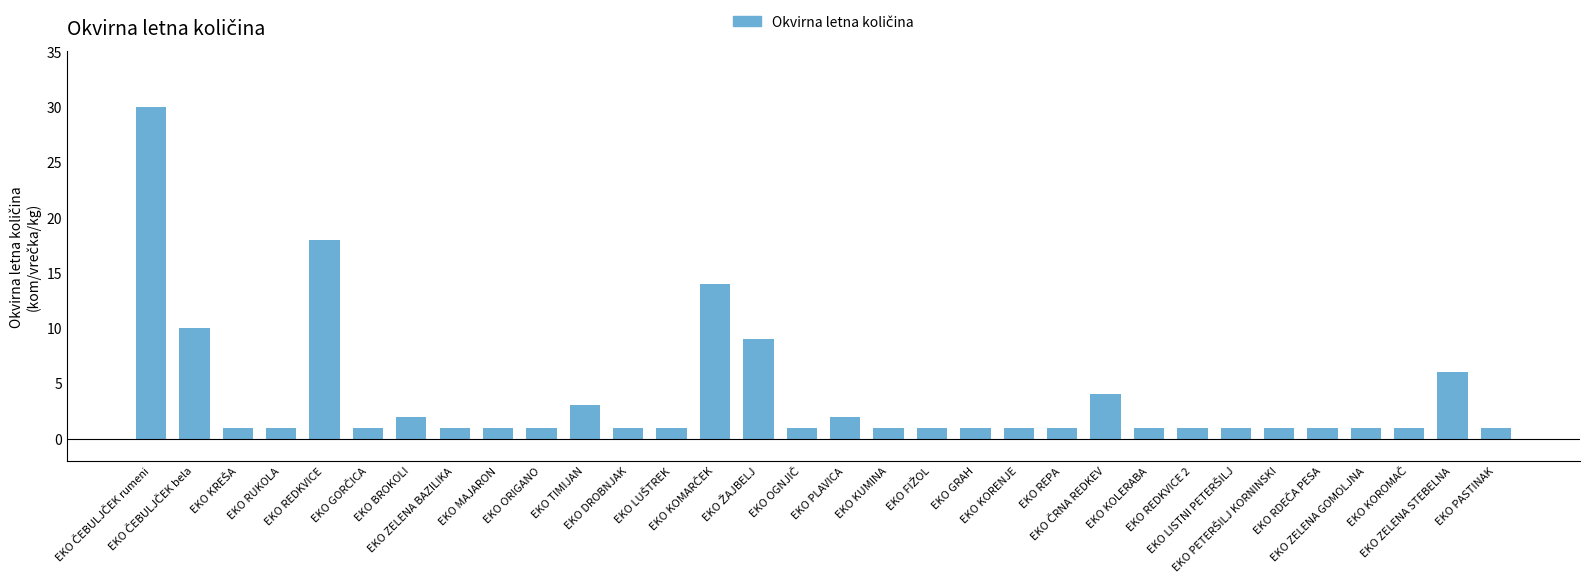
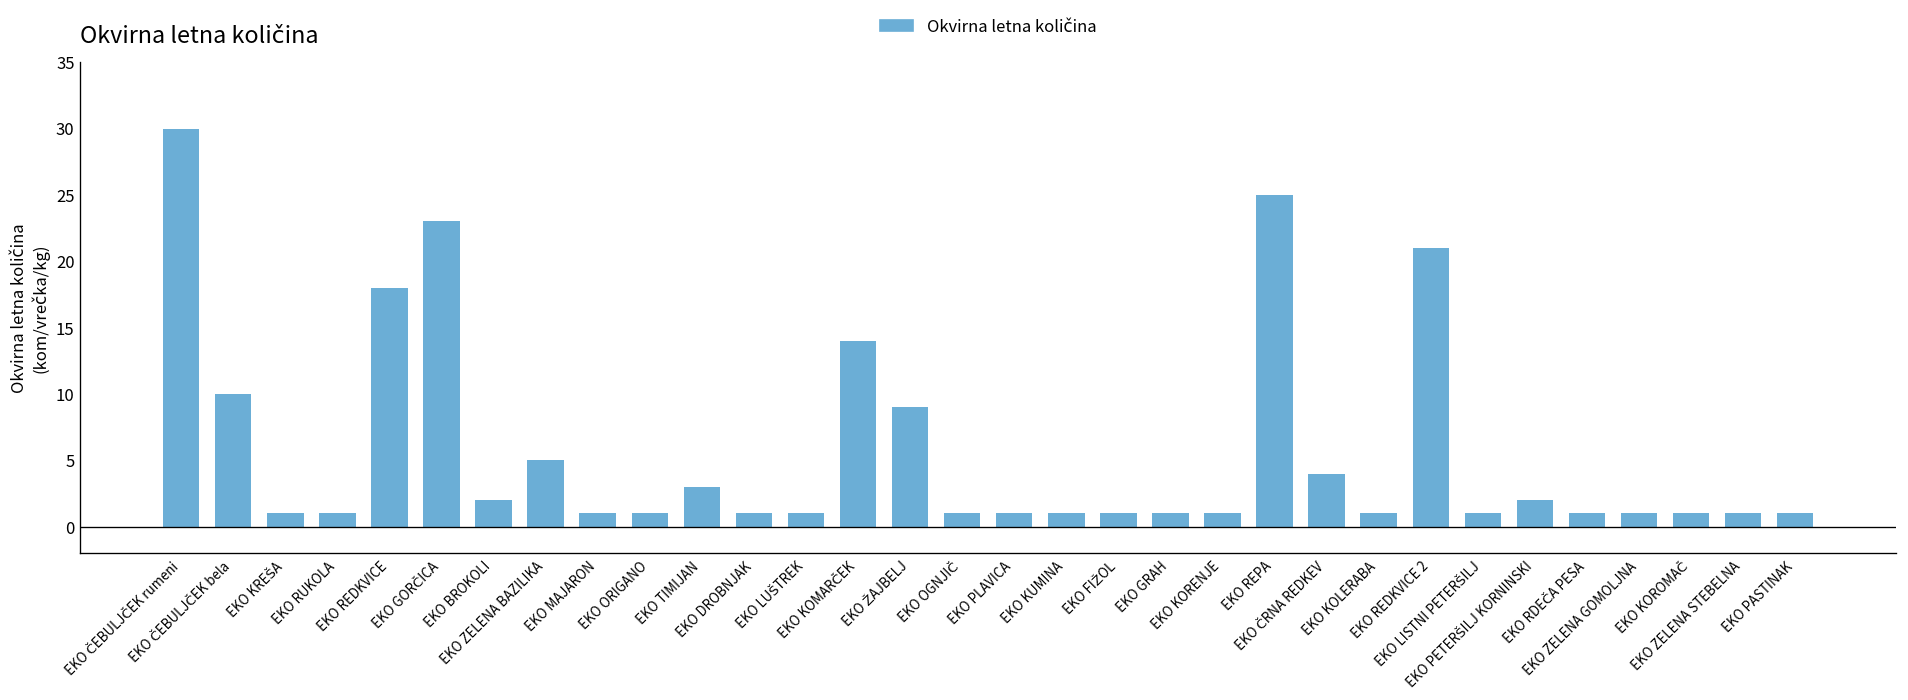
  {
    "EKO ČEBULJČEK rumeni": 30,
    "EKO ČEBULJČEK bela": 10,
    "EKO KREŠA": 1,
    "EKO RUKOLA": 1,
    "EKO REDKVICE": 18,
-   "EKO GORČICA": 1,
+   "EKO GORČICA": 23,
    "EKO BROKOLI": 2,
-   "EKO ZELENA BAZILIKA": 1,
+   "EKO ZELENA BAZILIKA": 5,
    "EKO MAJARON": 1,
    "EKO ORIGANO": 1,
    "EKO TIMIJAN": 3,
    "EKO DROBNJAK": 1,
    "EKO LUŠTREK": 1,
    "EKO KOMARČEK": 14,
    "EKO ŽAJBELJ": 9,
    "EKO OGNJIČ": 1,
-   "EKO PLAVICA": 2,
+   "EKO PLAVICA": 1,
    "EKO KUMINA": 1,
    "EKO FIŽOL": 1,
    "EKO GRAH": 1,
    "EKO KORENJE": 1,
-   "EKO REPA": 1,
+   "EKO REPA": 25,
    "EKO ČRNA REDKEV": 4,
    "EKO KOLERABA": 1,
-   "EKO REDKVICE 2": 1,
+   "EKO REDKVICE 2": 21,
    "EKO LISTNI PETERŠILJ": 1,
-   "EKO PETERŠILJ KORNINSKI": 1,
+   "EKO PETERŠILJ KORNINSKI": 2,
    "EKO RDEČA PESA": 1,
    "EKO ZELENA GOMOLJNA": 1,
    "EKO KOROMAČ": 1,
-   "EKO ZELENA STEBELNA": 6,
+   "EKO ZELENA STEBELNA": 1,
    "EKO PASTINAK": 1
  }
